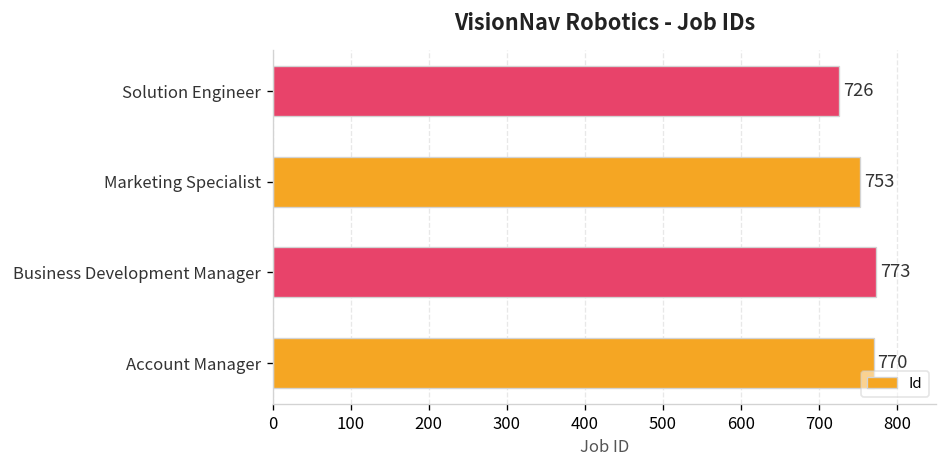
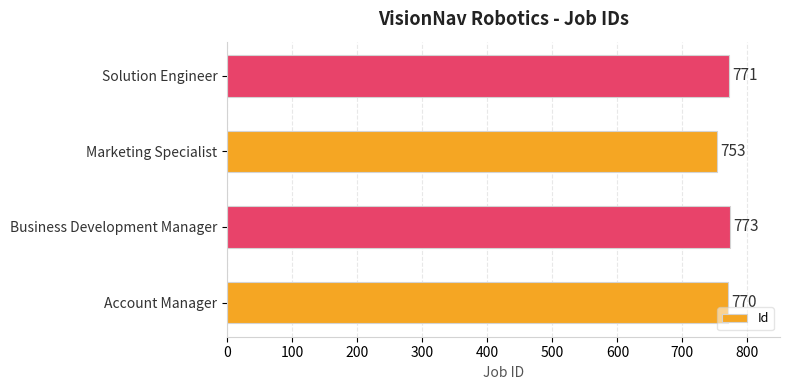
  {
-   "Solution Engineer": 726,
+   "Solution Engineer": 771,
    "Marketing Specialist": 753,
    "Business Development Manager": 773
  }
